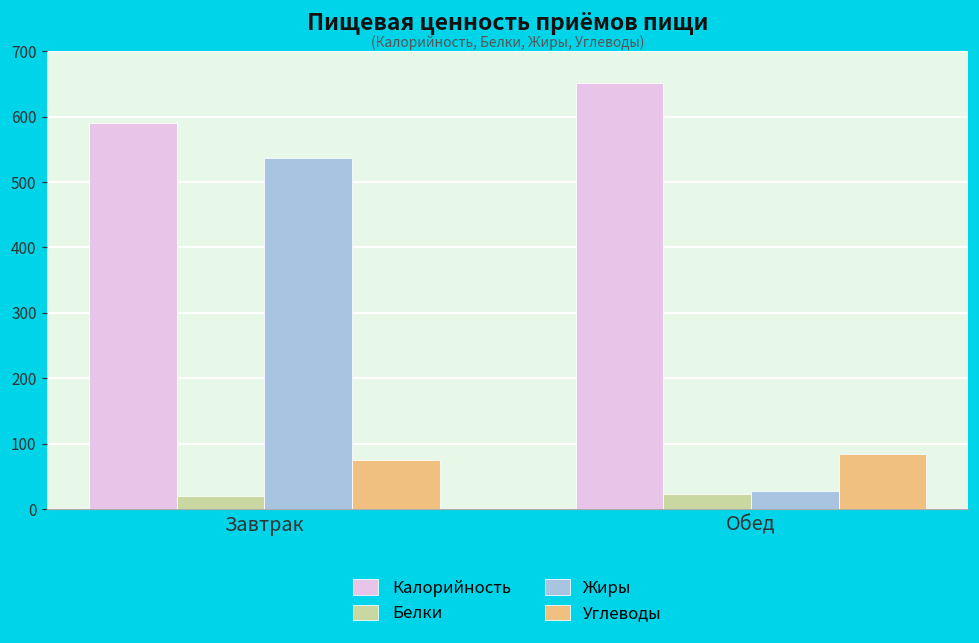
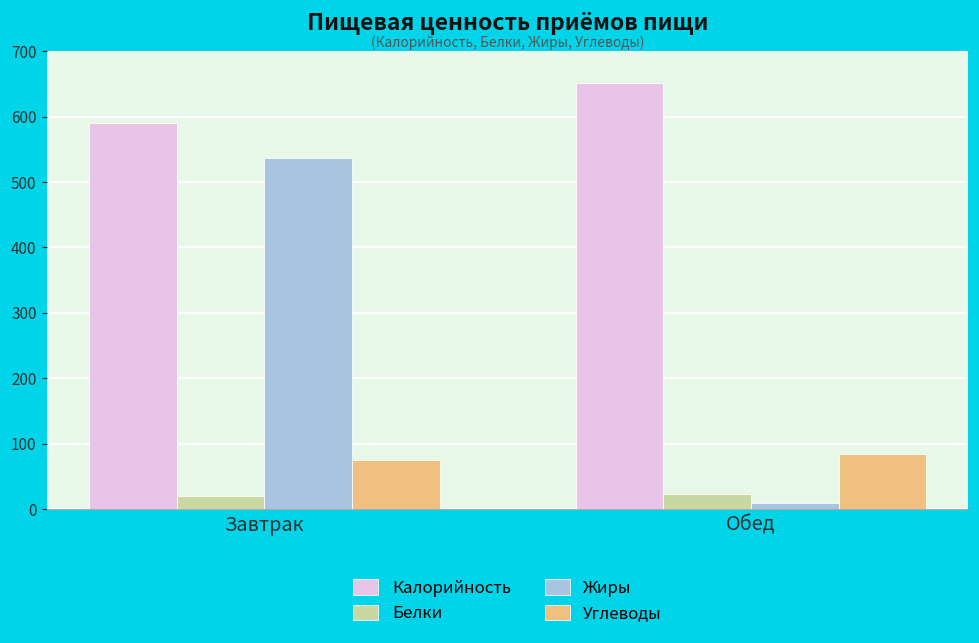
  {
    "Калорийность": {
      "Завтрак": 590,
      "Обед": 650
    },
    "Жиры": {
      "Завтрак": 540,
-     "Обед": 30
+     "Обед": 10
    }
  }
